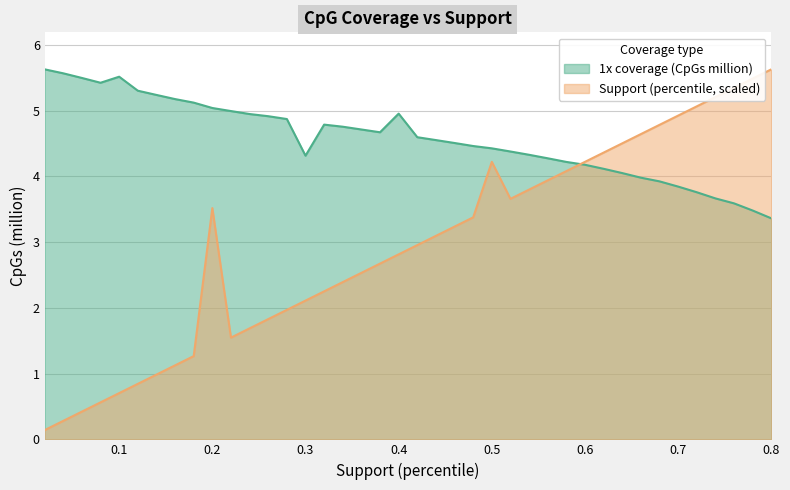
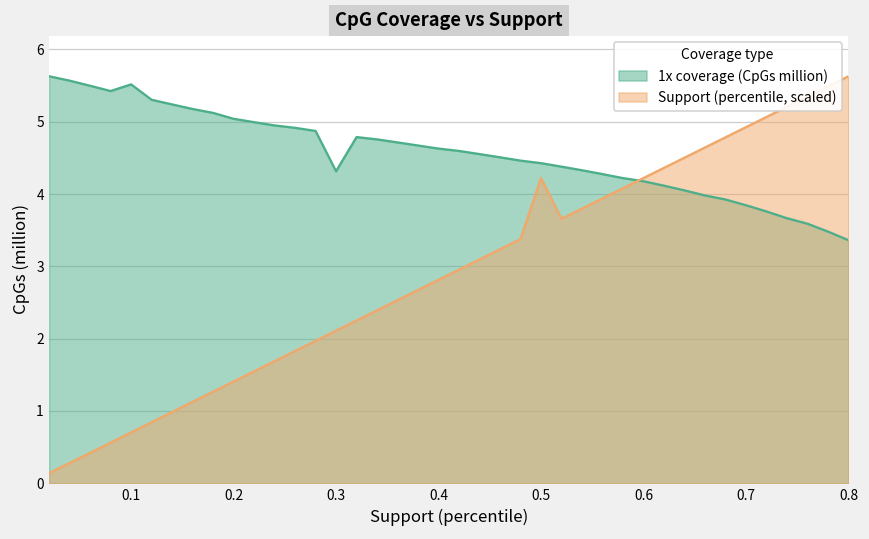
  {
    "1x coverage (CpGs million)": {
      "0.1": 5.5,
      "0.2": 5.0,
      "0.3": 4.3,
-     "0.4": 5.0,
+     "0.4": 4.6,
      "0.5": 4.4,
      "0.6": 4.2,
      "0.7": 3.8,
      "0.8": 3.4
    },
    "Support (percentile, scaled)": {
      "0.1": 0.7,
-     "0.2": 3.5,
+     "0.2": 1.4,
      "0.3": 2.1,
      "0.4": 2.8,
      "0.5": 4.2,
      "0.6": 4.2,
      "0.7": 4.9,
      "0.8": 5.6
    }
  }
